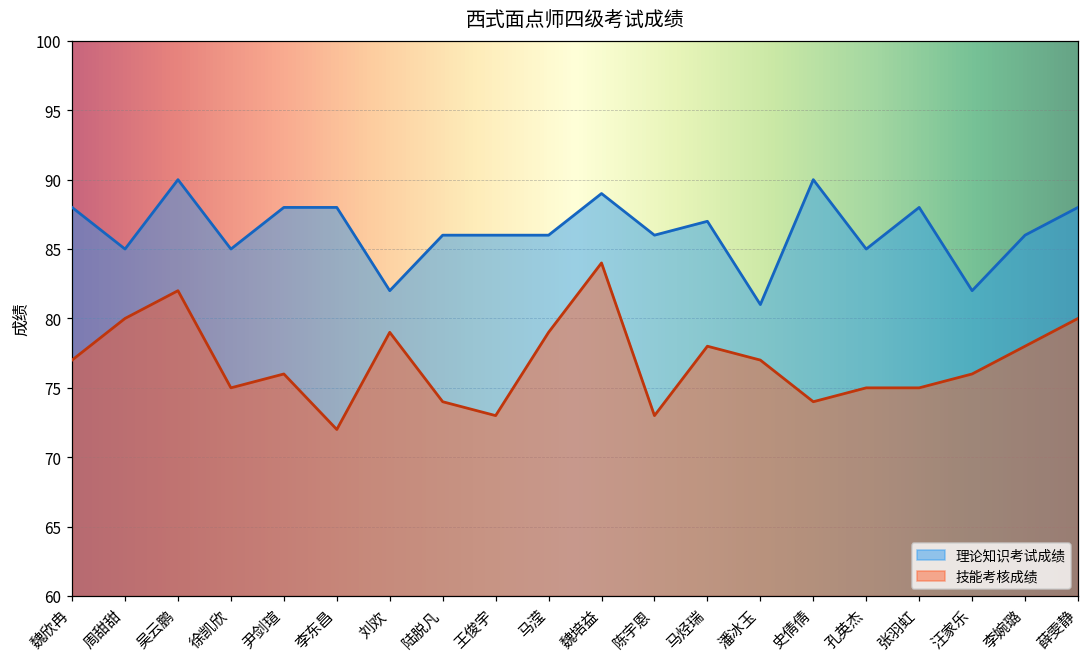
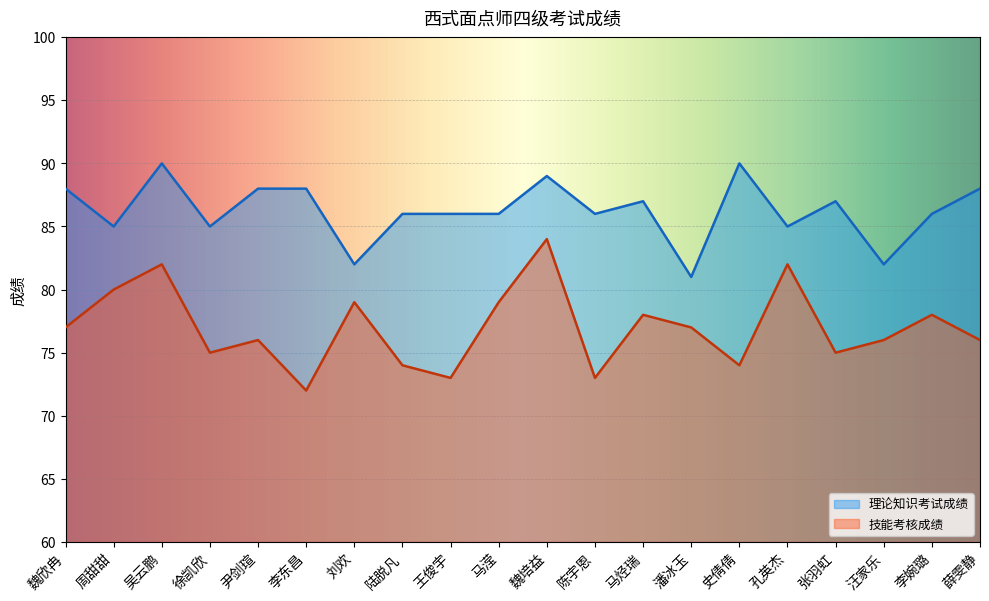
  {
    "理论知识考试成绩": {
      "魏欣冉": 88,
      "周甜甜": 85,
      "吴云鹏": 90,
      "徐凯欣": 85,
      "尹剑瑄": 88,
      "李东昌": 88,
      "刘欢": 82,
      "陆脱凡": 86,
      "王俊宇": 86,
      "马滢": 86,
      "魏培益": 89,
      "陈宇恩": 86,
      "马烃瑞": 87,
      "潘冰玉": 81,
      "史倩倩": 90,
      "孔英杰": 85,
-     "张羽虹": 88,
+     "张羽虹": 87,
      "汪家乐": 82,
      "李婉璐": 86,
      "薛雯静": 88
    },
    "技能考核成绩": {
      "魏欣冉": 77,
      "周甜甜": 80,
      "吴云鹏": 82,
      "徐凯欣": 75,
      "尹剑瑄": 76,
      "李东昌": 72,
      "刘欢": 79,
      "陆脱凡": 74,
      "王俊宇": 73,
      "马滢": 79,
      "魏培益": 84,
      "陈宇恩": 73,
      "马烃瑞": 78,
      "潘冰玉": 77,
      "史倩倩": 74,
-     "孔英杰": 75,
+     "孔英杰": 82,
      "张羽虹": 75,
      "汪家乐": 76,
      "李婉璐": 78,
-     "薛雯静": 80
+     "薛雯静": 76
    }
  }
